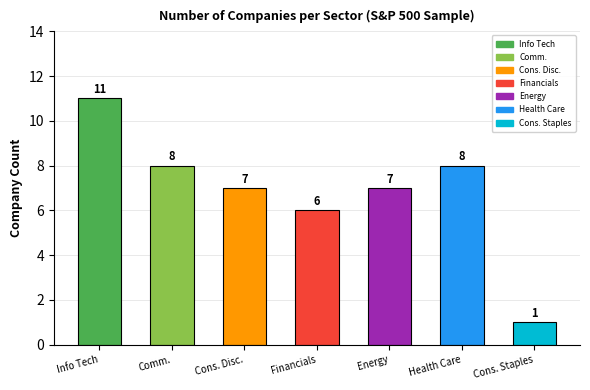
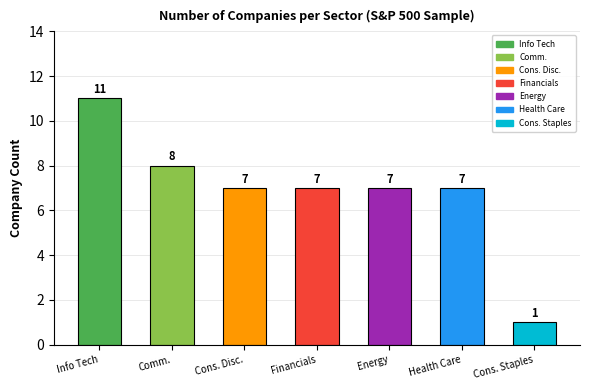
  {
    "Info Tech": 11,
    "Comm.": 8,
    "Cons. Disc.": 7,
-   "Financials": 6,
+   "Financials": 7,
    "Energy": 7,
-   "Health Care": 8,
+   "Health Care": 7,
    "Cons. Staples": 1
  }
